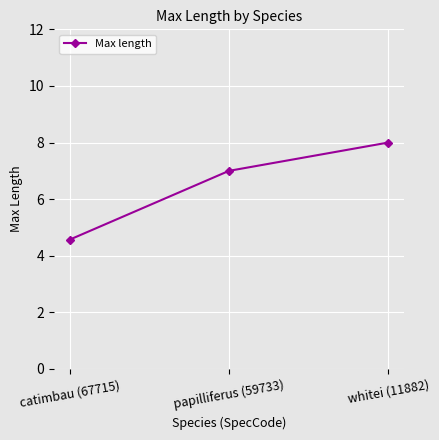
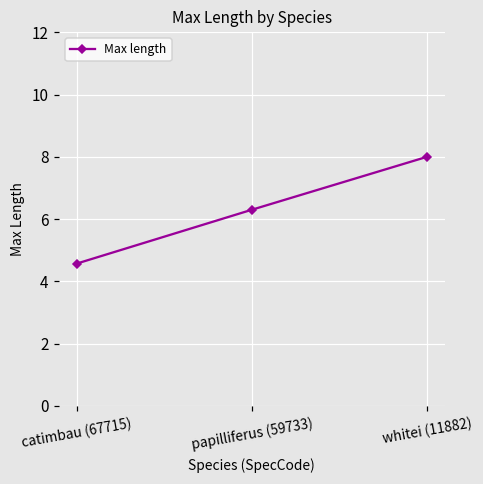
  {
    "catimbau (67715)": 4.6,
-   "papilliferus (59733)": 7.0,
+   "papilliferus (59733)": 6.3,
    "whitei (11882)": 8.0
  }
